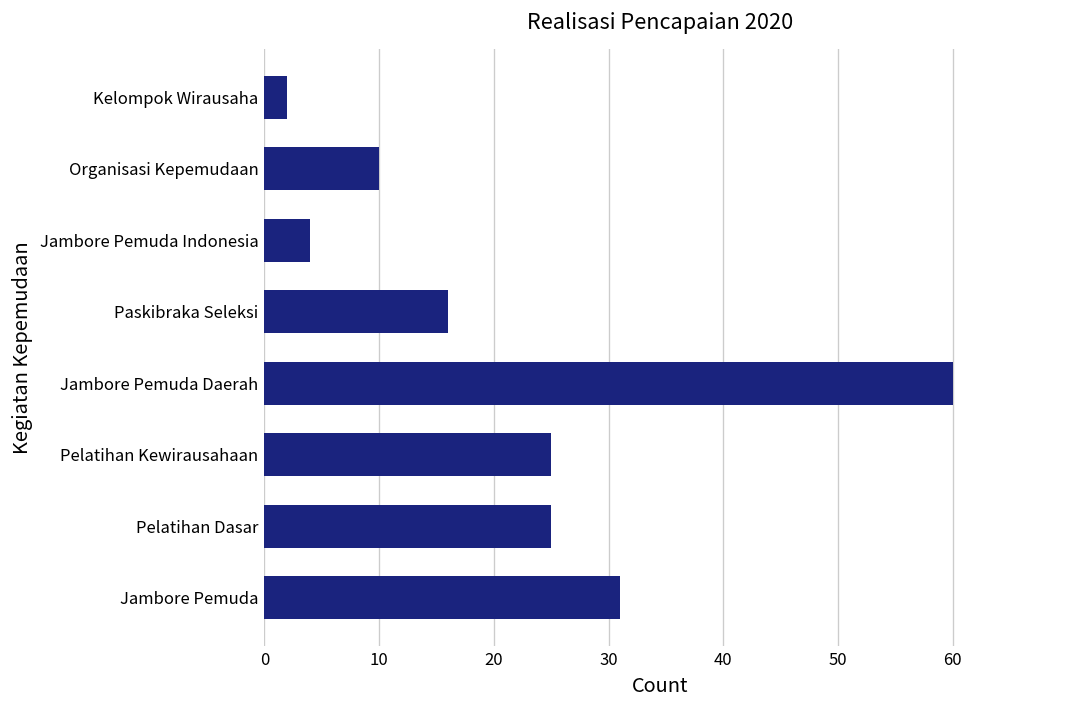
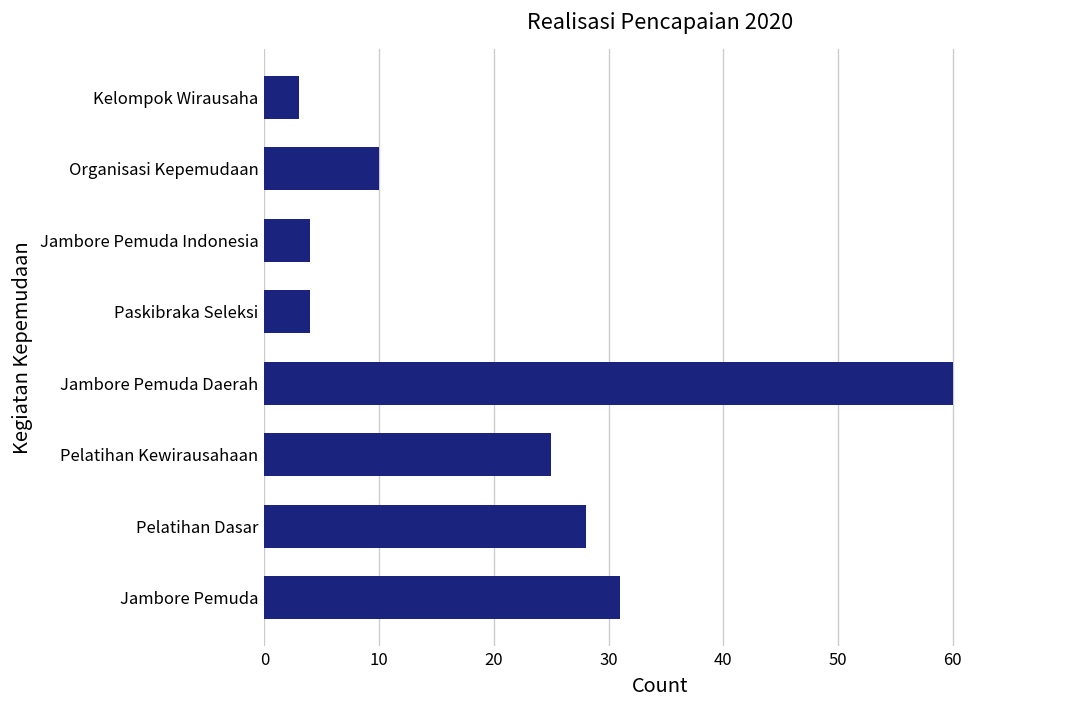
  {
-   "Kelompok Wirausaha": 2,
+   "Kelompok Wirausaha": 3,
    "Organisasi Kepemudaan": 10,
    "Jambore Pemuda Indonesia": 4,
-   "Paskibraka Seleksi": 16,
+   "Paskibraka Seleksi": 4,
    "Jambore Pemuda Daerah": 60,
    "Pelatihan Kewirausahaan": 25,
-   "Pelatihan Dasar": 25,
+   "Pelatihan Dasar": 28,
    "Jambore Pemuda": 31
  }
